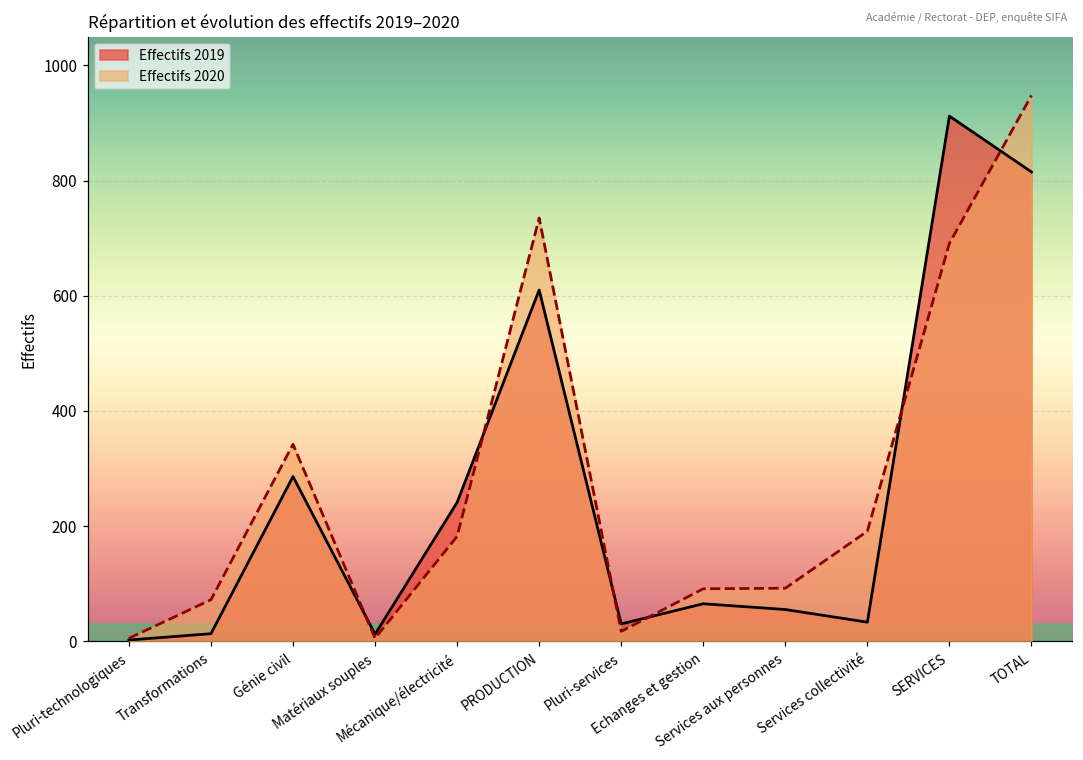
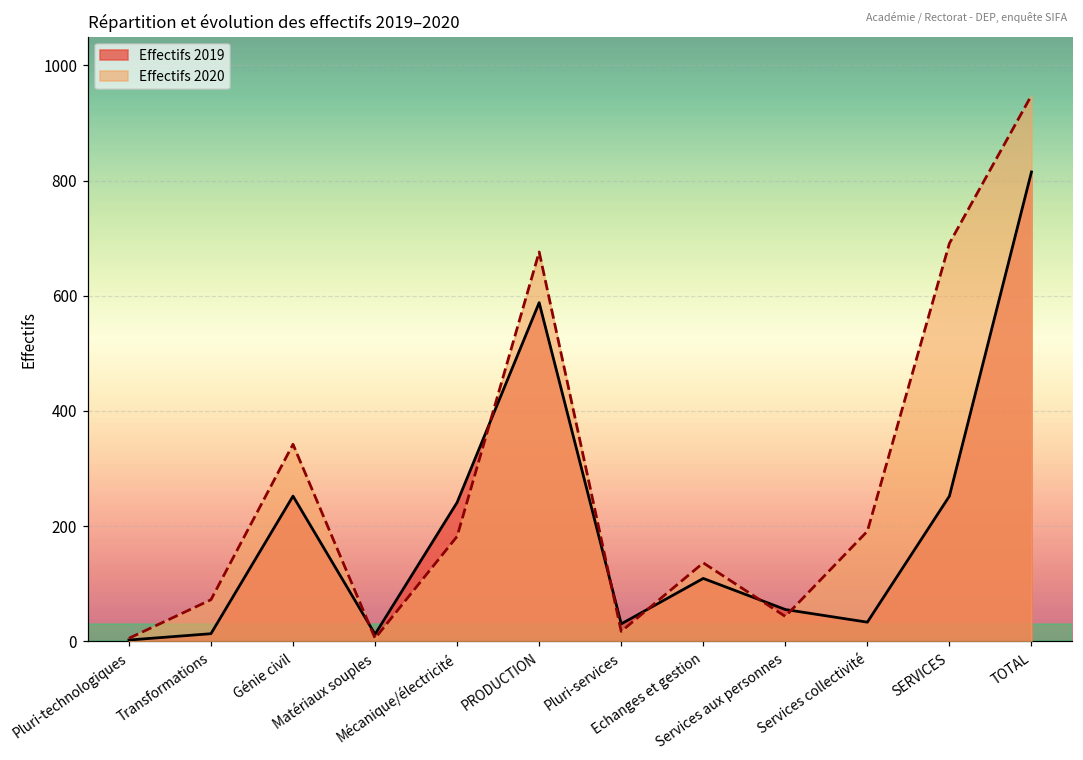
  {
    "Effectifs 2019": {
-     "Génie civil": 290,
+     "Génie civil": 250,
      "Mécanique/électricité": 240,
-     "PRODUCTION": 610,
-     "Echanges et gestion": 70,
+     "PRODUCTION": 590,
+     "Echanges et gestion": 110,
      "Services aux personnes": 60,
      "Services collectivité": 30,
-     "SERVICES": 910,
+     "SERVICES": 250,
      "TOTAL": 820
    },
    "Effectifs 2020": {
      "Transformations": 70,
      "Génie civil": 340,
      "Mécanique/électricité": 180,
-     "PRODUCTION": 740,
-     "Echanges et gestion": 90,
-     "Services aux personnes": 90,
+     "PRODUCTION": 680,
+     "Echanges et gestion": 140,
+     "Services aux personnes": 40,
      "Services collectivité": 190,
      "SERVICES": 690,
      "TOTAL": 950
    }
  }
